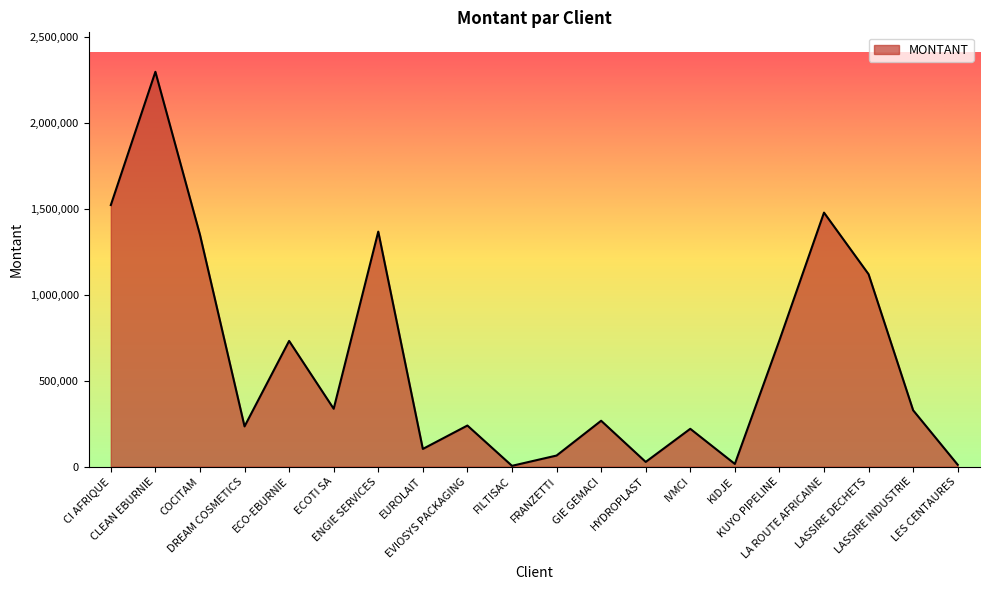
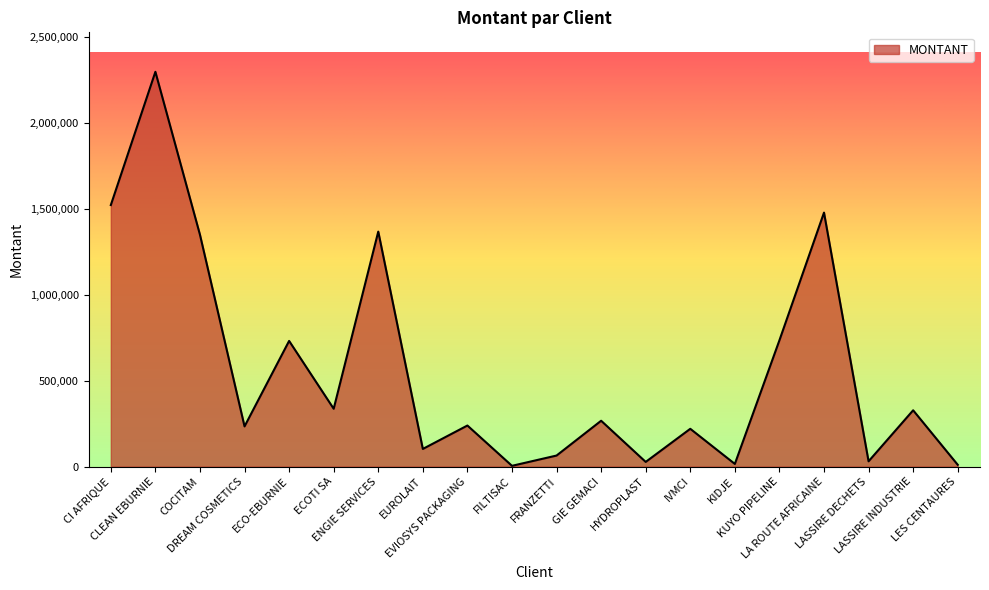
  {
    "CI AFRIQUE": "1,520,000",
    "CLEAN EBURNIE": "2,300,000",
    "COCITAM": "1,350,000",
    "DREAM COSMETICS": "230,000",
    "ECO-EBURNIE": "730,000",
    "ECOTI SA": "340,000",
    "ENGIE SERVICES": "1,370,000",
    "EUROLAIT": "100,000",
    "EVIOSYS PACKAGING": "240,000",
    "FILTISAC": "0",
    "FRANZETTI": "60,000",
    "GIE GEMACI": "270,000",
    "HYDROPLAST": "30,000",
    "IVMCI": "220,000",
    "KIDJE": "20,000",
    "KUYO PIPELINE": "730,000",
    "LA ROUTE AFRICAINE": "1,480,000",
-   "LASSIRE DECHETS": "1,120,000",
+   "LASSIRE DECHETS": "30,000",
    "LASSIRE INDUSTRIE": "330,000",
    "LES CENTAURES": "10,000"
  }
